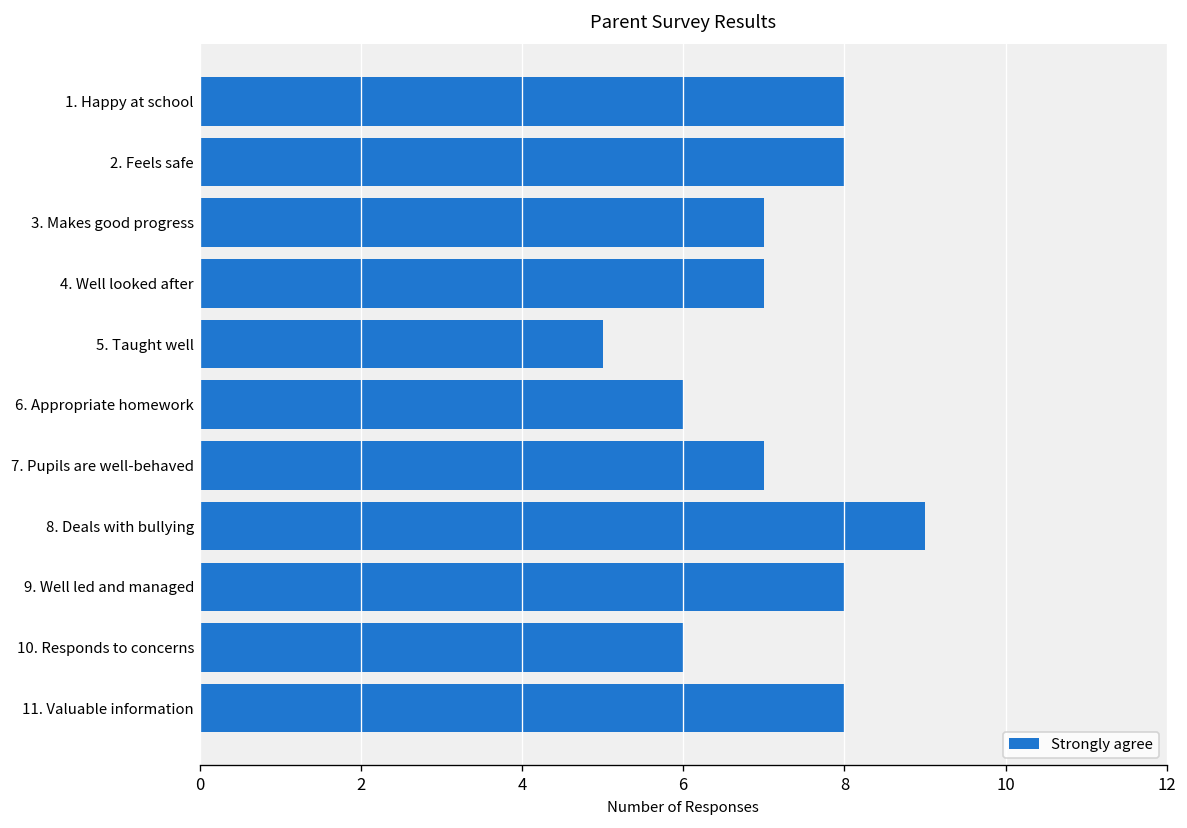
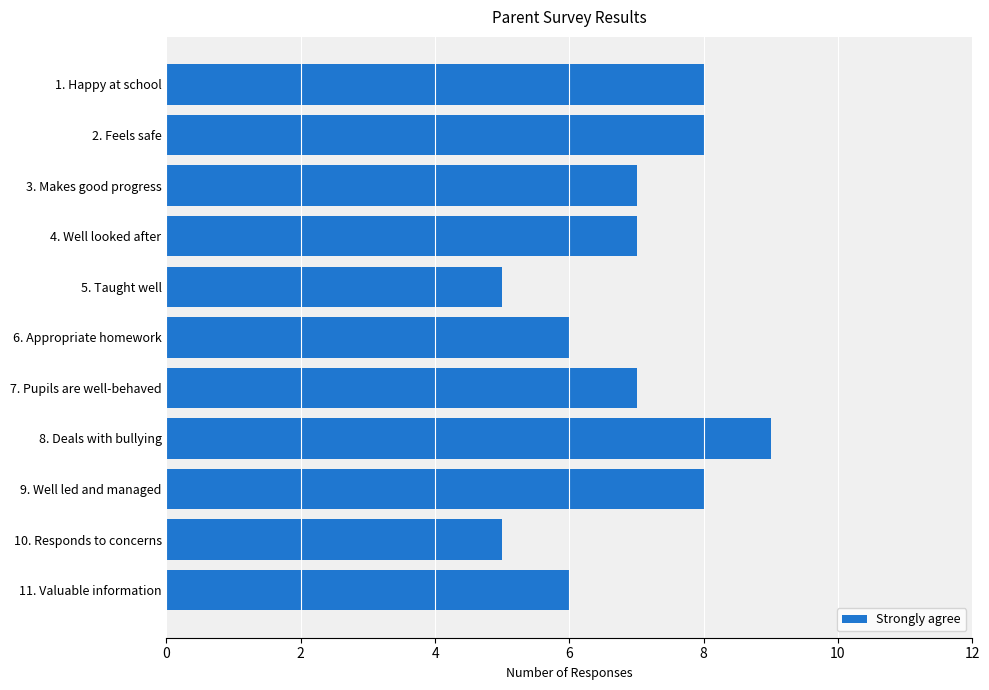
  {
    "1. Happy at school": 8,
    "2. Feels safe": 8,
    "3. Makes good progress": 7,
    "4. Well looked after": 7,
    "5. Taught well": 5,
    "6. Appropriate homework": 6,
    "7. Pupils are well-behaved": 7,
    "8. Deals with bullying": 9,
    "9. Well led and managed": 8,
-   "10. Responds to concerns": 6,
-   "11. Valuable information": 8
+   "10. Responds to concerns": 5,
+   "11. Valuable information": 6
  }
